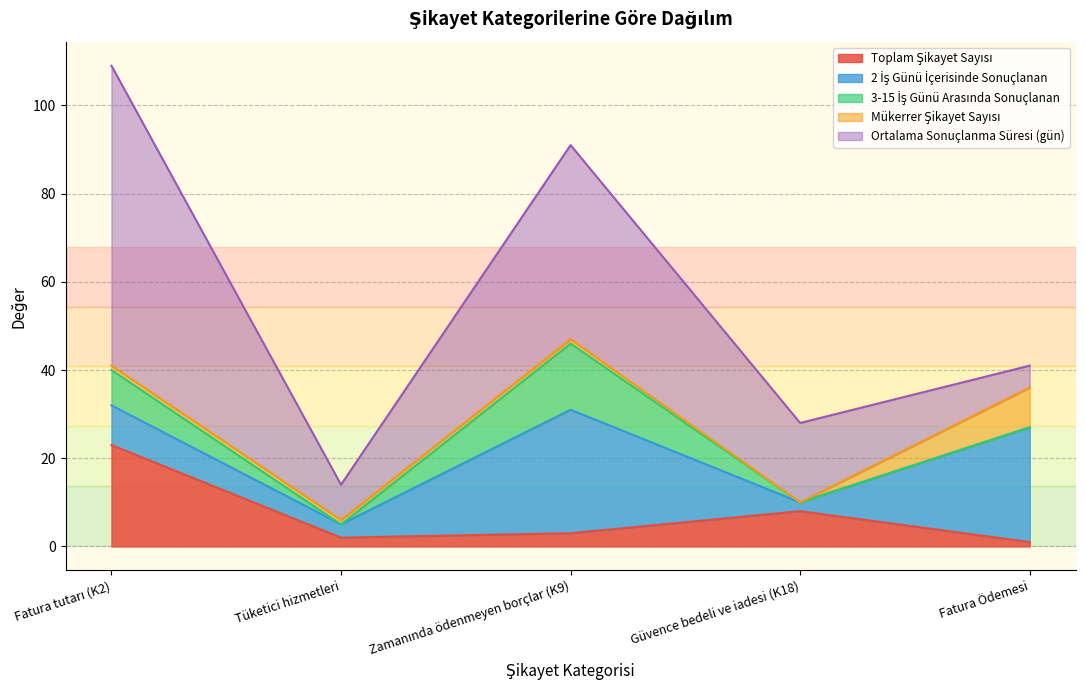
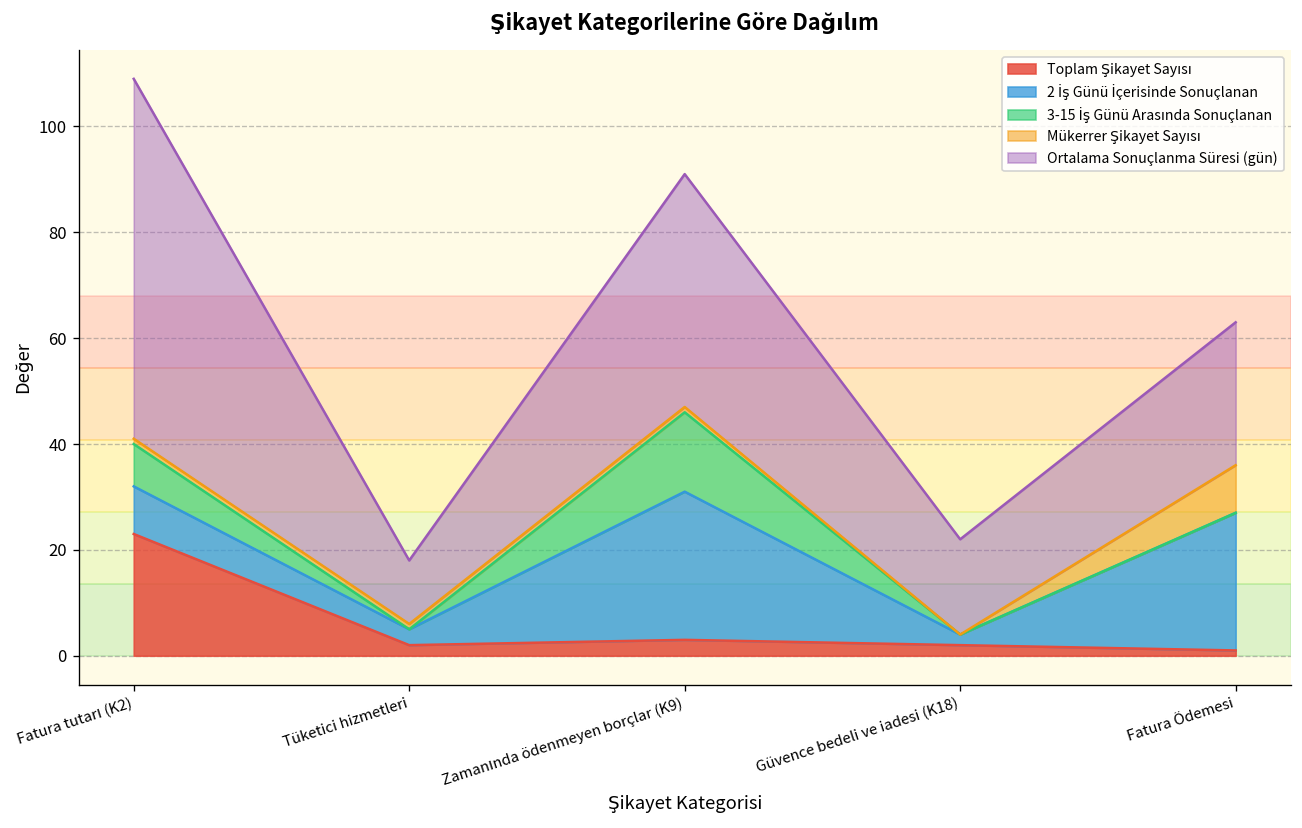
  {
    "Toplam Şikayet Sayısı": {
      "Fatura tutarı (K2)": 23,
      "Tüketici hizmetleri": 2,
      "Zamanında ödenmeyen borçlar (K9)": 3,
-     "Güvence bedeli ve iadesi (K18)": 8,
+     "Güvence bedeli ve iadesi (K18)": 2,
      "Fatura Ödemesi": 1
    },
    "2 İş Günü İçerisinde Sonuçlanan": {
      "Fatura tutarı (K2)": 9,
      "Zamanında ödenmeyen borçlar (K9)": 28
    },
    "3-15 İş Günü Arasında Sonuçlanan": {
      "Fatura tutarı (K2)": 8,
      "Zamanında ödenmeyen borçlar (K9)": 15
    },
    "Mükerrer Şikayet Sayısı": {
      "Fatura tutarı (K2)": 1,
      "Tüketici hizmetleri": 1,
      "Zamanında ödenmeyen borçlar (K9)": 1,
      "Fatura Ödemesi": 9
    },
    "Ortalama Sonuçlanma Süresi (gün)": {
      "Fatura tutarı (K2)": 68,
-     "Tüketici hizmetleri": 8,
+     "Tüketici hizmetleri": 12,
      "Zamanında ödenmeyen borçlar (K9)": 44,
      "Güvence bedeli ve iadesi (K18)": 18,
-     "Fatura Ödemesi": 5
+     "Fatura Ödemesi": 27
    }
  }
